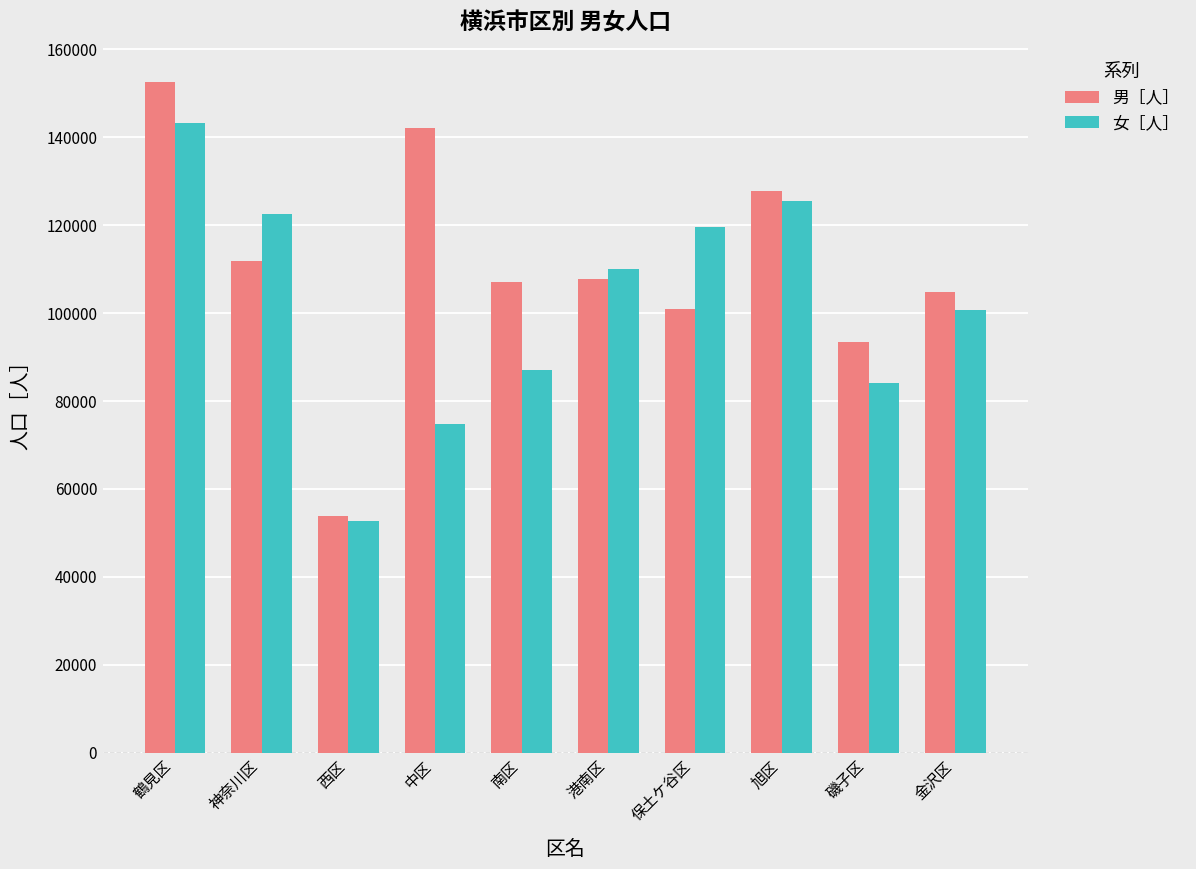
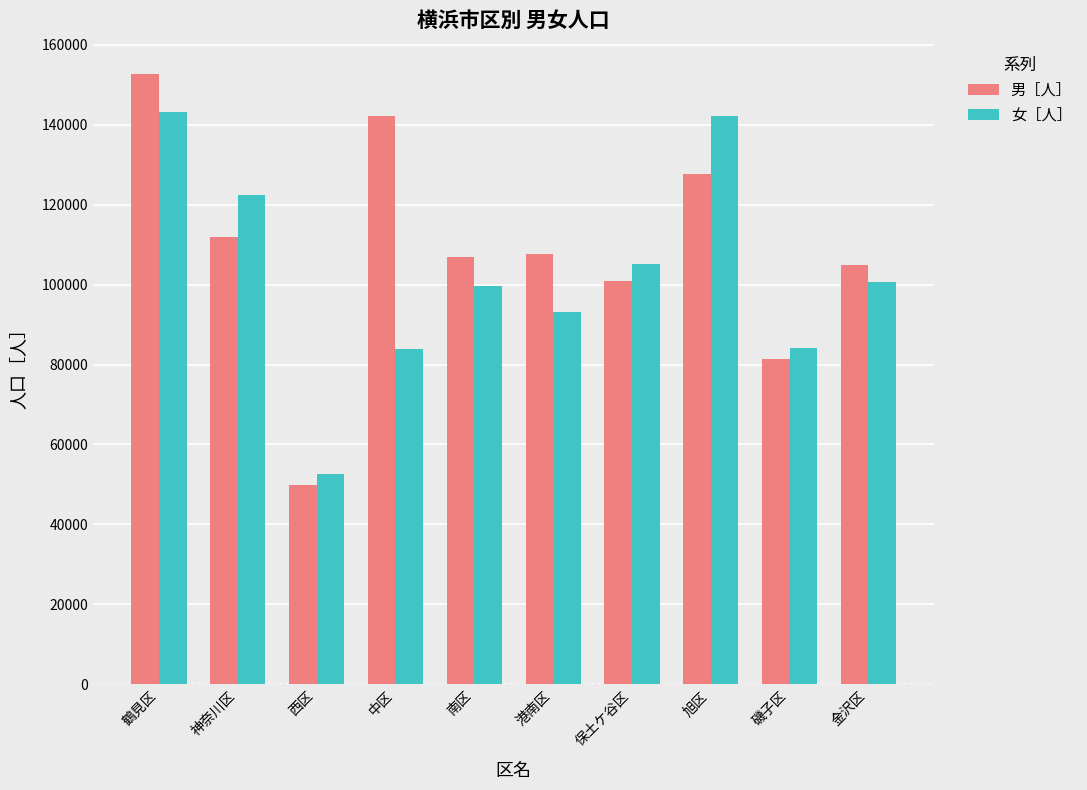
  {
    "男［人］": {
      "鶴見区": 153000,
      "神奈川区": 112000,
-     "西区": 54000,
+     "西区": 50000,
      "中区": 142000,
      "南区": 107000,
      "港南区": 108000,
      "保土ケ谷区": 101000,
      "旭区": 128000,
-     "磯子区": 93000,
+     "磯子区": 81000,
      "金沢区": 105000
    },
    "女［人］": {
      "鶴見区": 143000,
      "神奈川区": 122000,
      "西区": 53000,
-     "中区": 75000,
-     "南区": 87000,
-     "港南区": 110000,
-     "保土ケ谷区": 120000,
-     "旭区": 126000,
+     "中区": 84000,
+     "南区": 100000,
+     "港南区": 93000,
+     "保土ケ谷区": 105000,
+     "旭区": 142000,
      "磯子区": 84000,
      "金沢区": 101000
    }
  }
